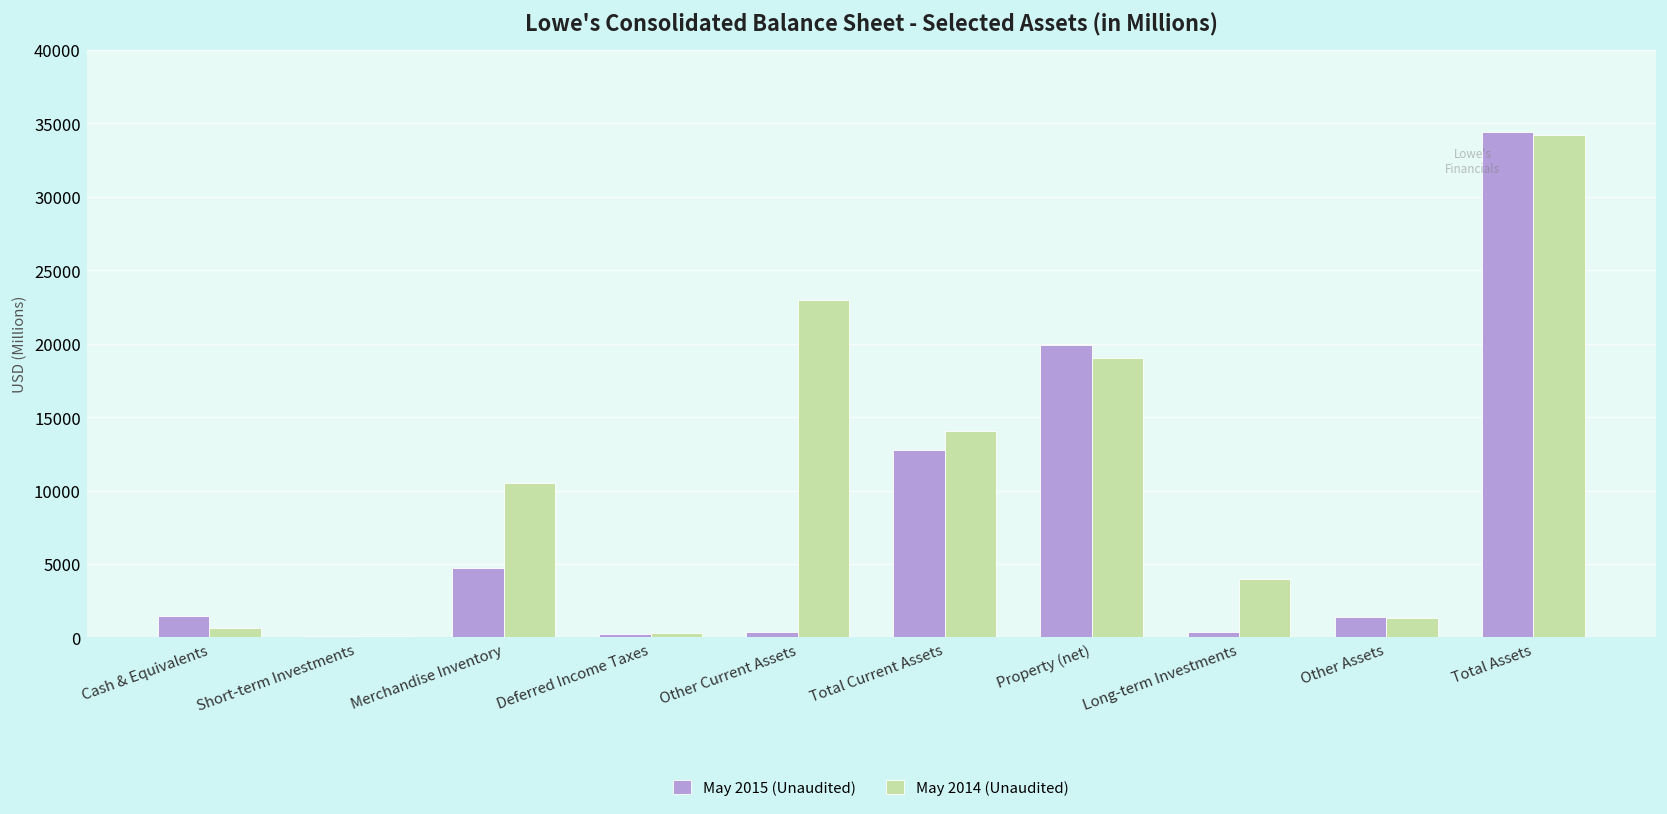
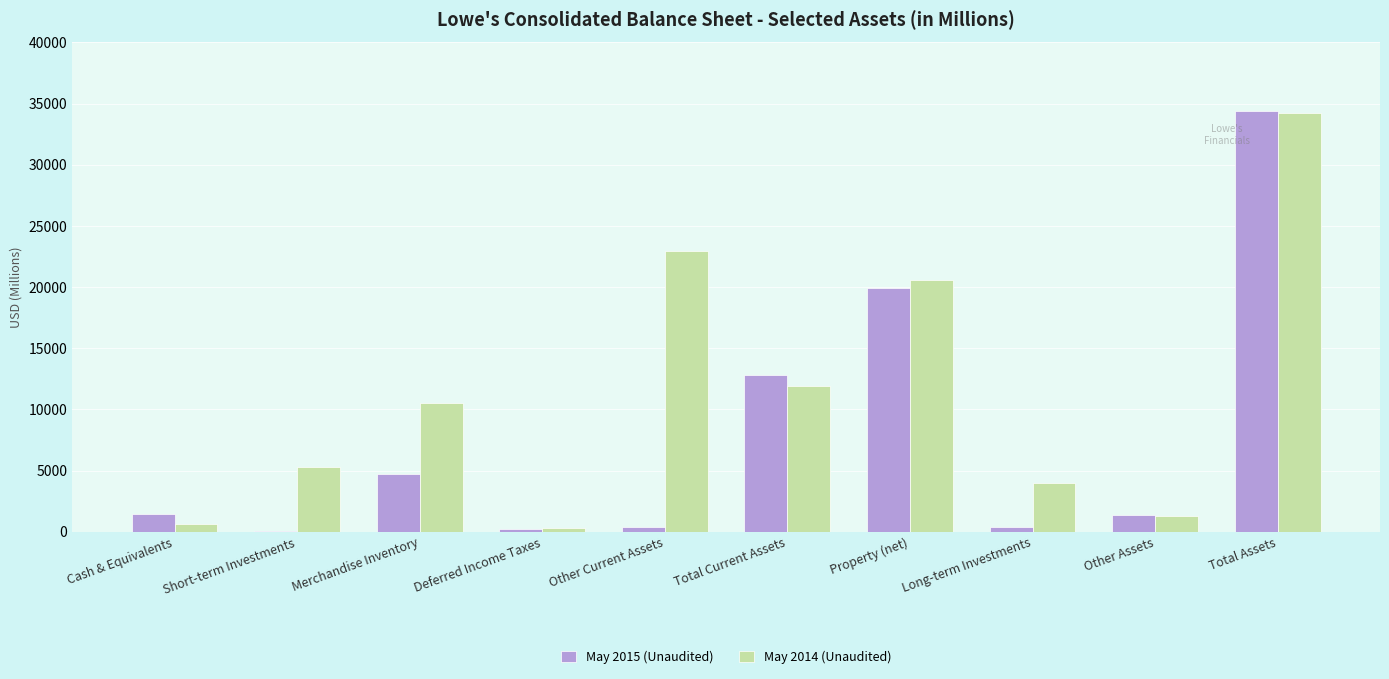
  {
    "May 2015 (Unaudited)": {
      "Cash & Equivalents": 1400,
      "Merchandise Inventory": 4800,
      "Deferred Income Taxes": 300,
      "Other Current Assets": 400,
      "Total Current Assets": 12800,
      "Property (net)": 19900,
      "Long-term Investments": 400,
      "Other Assets": 1400,
      "Total Assets": 34400
    },
    "May 2014 (Unaudited)": {
      "Cash & Equivalents": 700,
-     "Short-term Investments": 100,
+     "Short-term Investments": 5300,
      "Merchandise Inventory": 10500,
      "Deferred Income Taxes": 300,
      "Other Current Assets": 23000,
-     "Total Current Assets": 14100,
-     "Property (net)": 19000,
+     "Total Current Assets": 12000,
+     "Property (net)": 20600,
      "Long-term Investments": 4000,
      "Other Assets": 1300,
      "Total Assets": 34200
    }
  }
